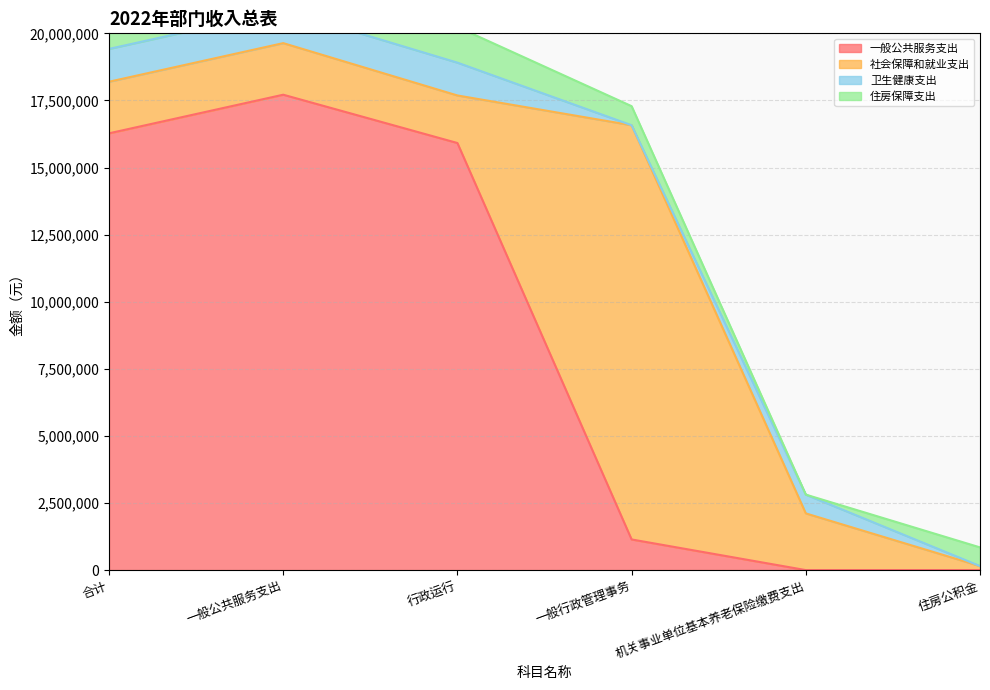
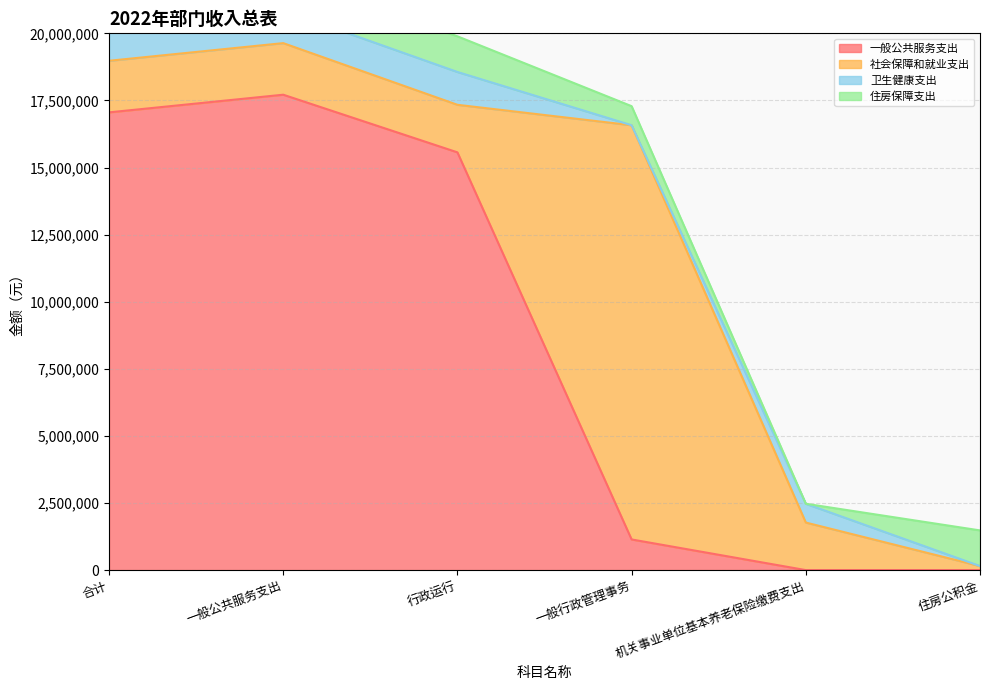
  {
    "一般公共服务支出": {
-     "合计": "16,300,000",
+     "合计": "17,100,000",
      "一般公共服务支出": "17,700,000",
-     "行政运行": "15,900,000",
+     "行政运行": "15,600,000",
      "一般行政管理事务": "1,100,000",
      "机关事业单位基本养老保险缴费支出": "0",
      "住房公积金": "0"
    },
    "社会保障和就业支出": {
      "合计": "1,900,000",
      "一般公共服务支出": "1,900,000",
      "行政运行": "1,800,000",
-     "机关事业单位基本养老保险缴费支出": "2,100,000"
+     "机关事业单位基本养老保险缴费支出": "1,800,000"
    },
    "卫生健康支出": {
      "行政运行": "1,200,000"
    },
    "住房保障支出": {
      "一般行政管理事务": "700,000",
-     "住房公积金": "700,000"
+     "住房公积金": "1,300,000"
    }
  }
